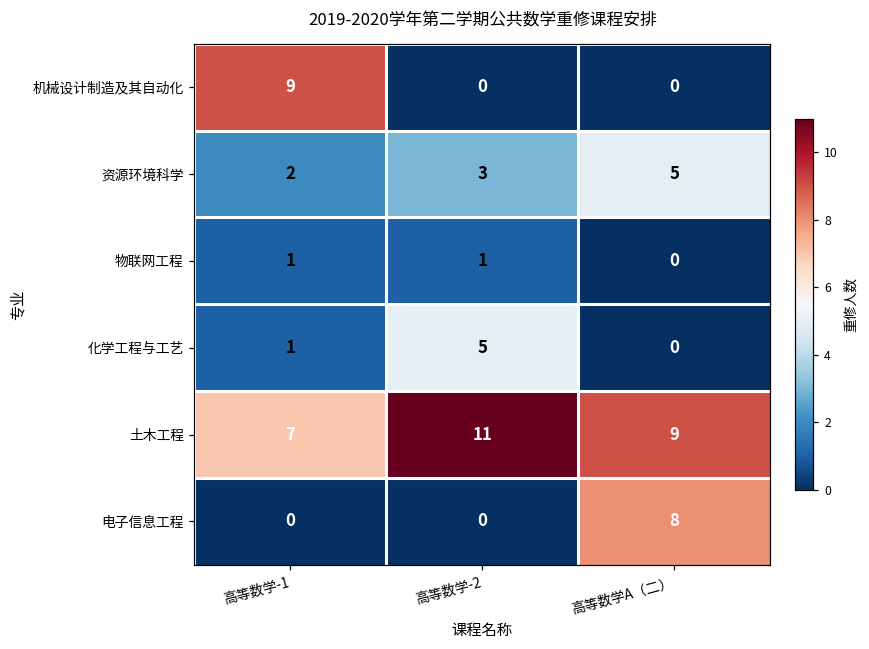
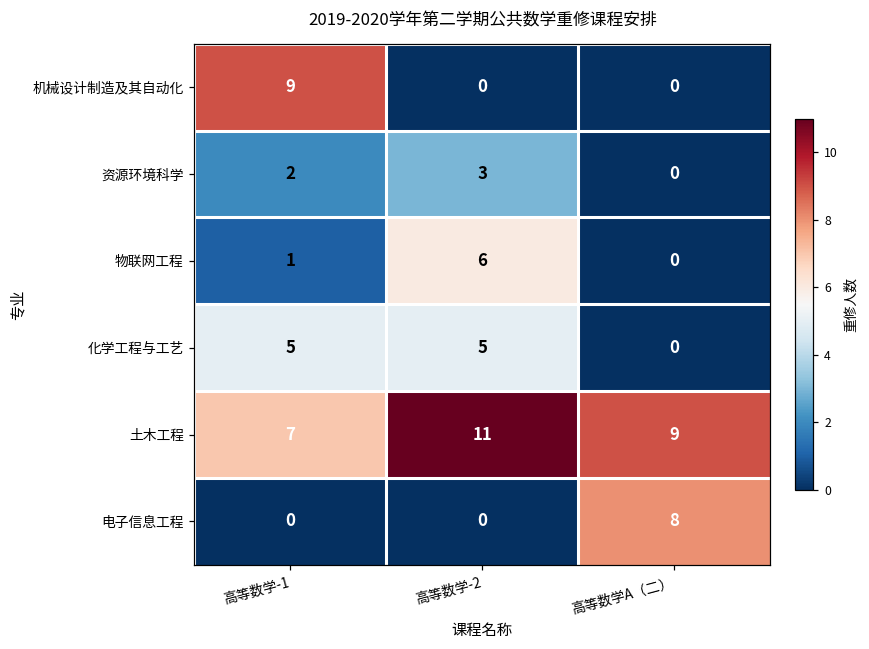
  {
    "机械设计制造及其自动化": {
      "高等数学-1": 9,
      "高等数学-2": 0,
      "高等数学A（二）": 0
    },
    "资源环境科学": {
      "高等数学-1": 2,
      "高等数学-2": 3,
-     "高等数学A（二）": 5
+     "高等数学A（二）": 0
    },
    "物联网工程": {
      "高等数学-1": 1,
-     "高等数学-2": 1,
+     "高等数学-2": 6,
      "高等数学A（二）": 0
    },
    "化学工程与工艺": {
-     "高等数学-1": 1,
+     "高等数学-1": 5,
      "高等数学-2": 5,
      "高等数学A（二）": 0
    },
    "土木工程": {
      "高等数学-1": 7,
      "高等数学-2": 11,
      "高等数学A（二）": 9
    },
    "电子信息工程": {
      "高等数学-1": 0,
      "高等数学-2": 0,
      "高等数学A（二）": 8
    }
  }
